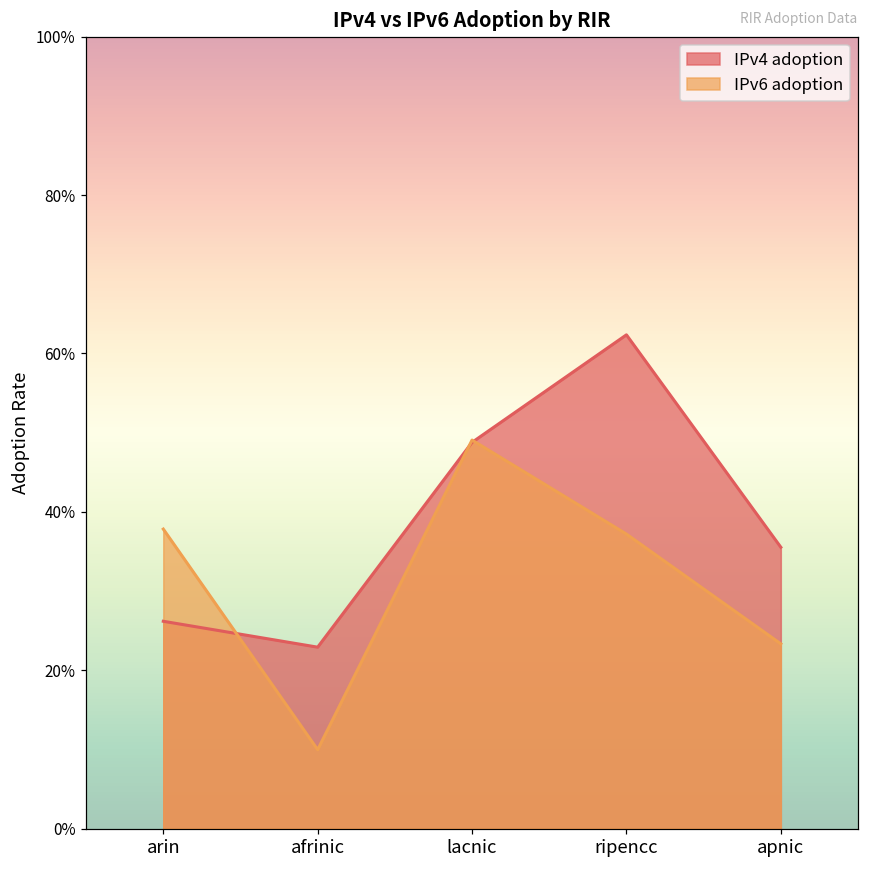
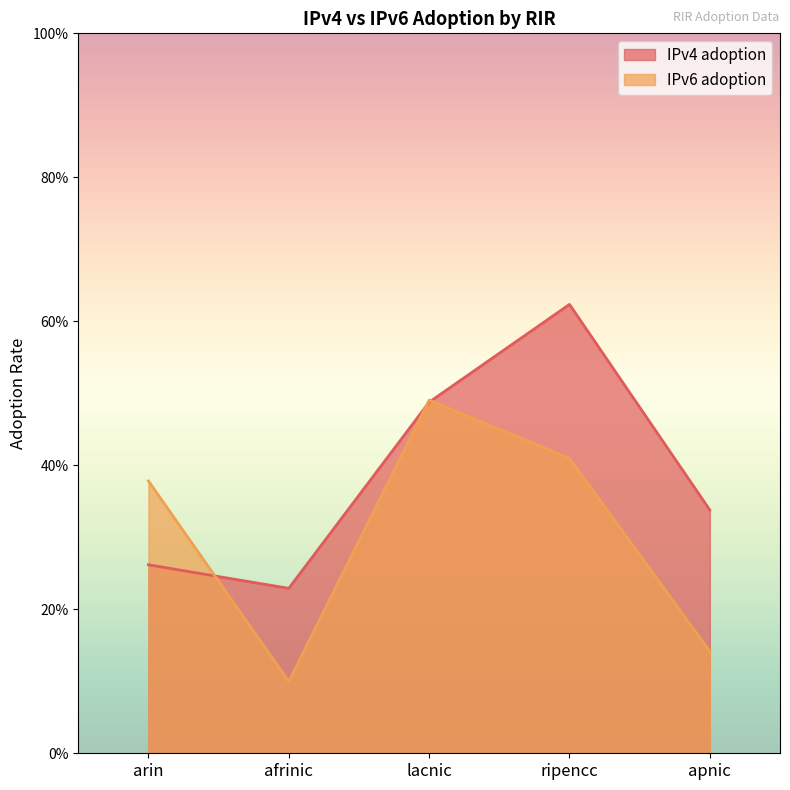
  {
    "IPv4 adoption": {
      "arin": "26%",
      "afrinic": "23%",
      "ripencc": "62%",
-     "apnic": "36%"
+     "apnic": "34%"
    },
    "IPv6 adoption": {
      "arin": "38%",
      "afrinic": "10%",
-     "ripencc": "37%",
-     "apnic": "23%"
+     "ripencc": "41%",
+     "apnic": "14%"
    }
  }
